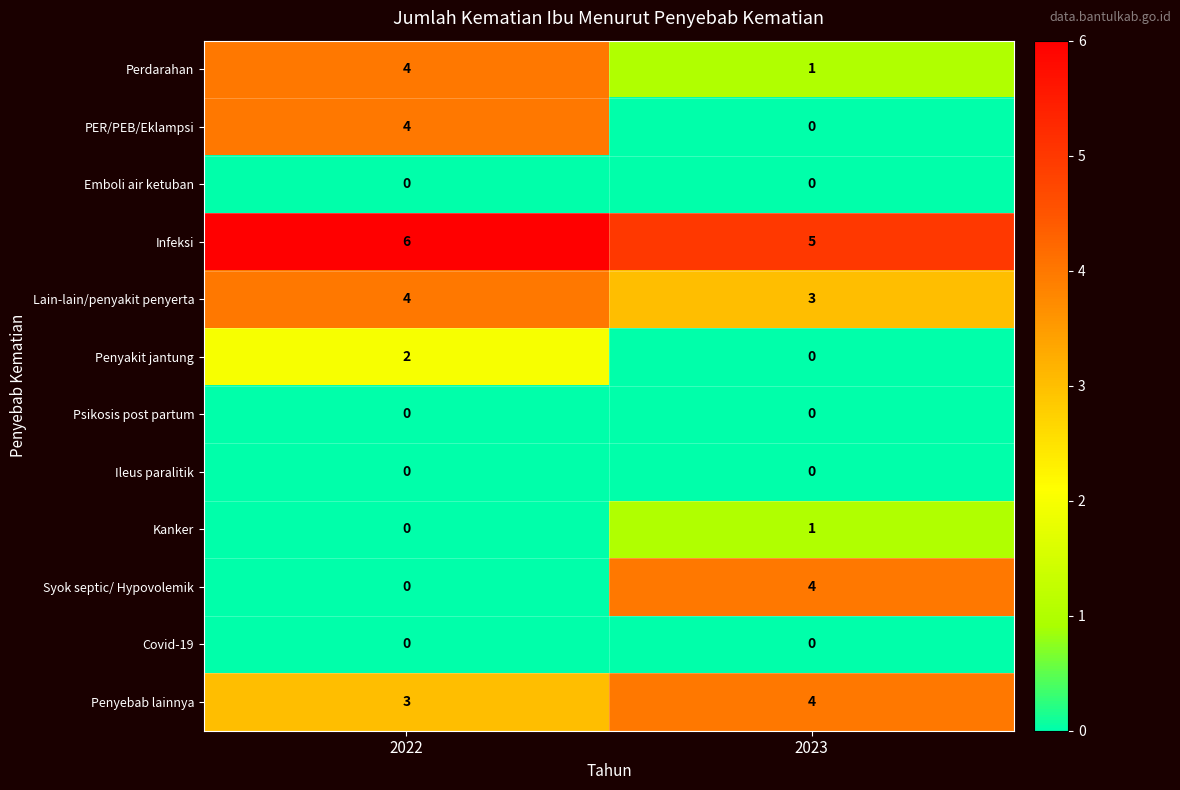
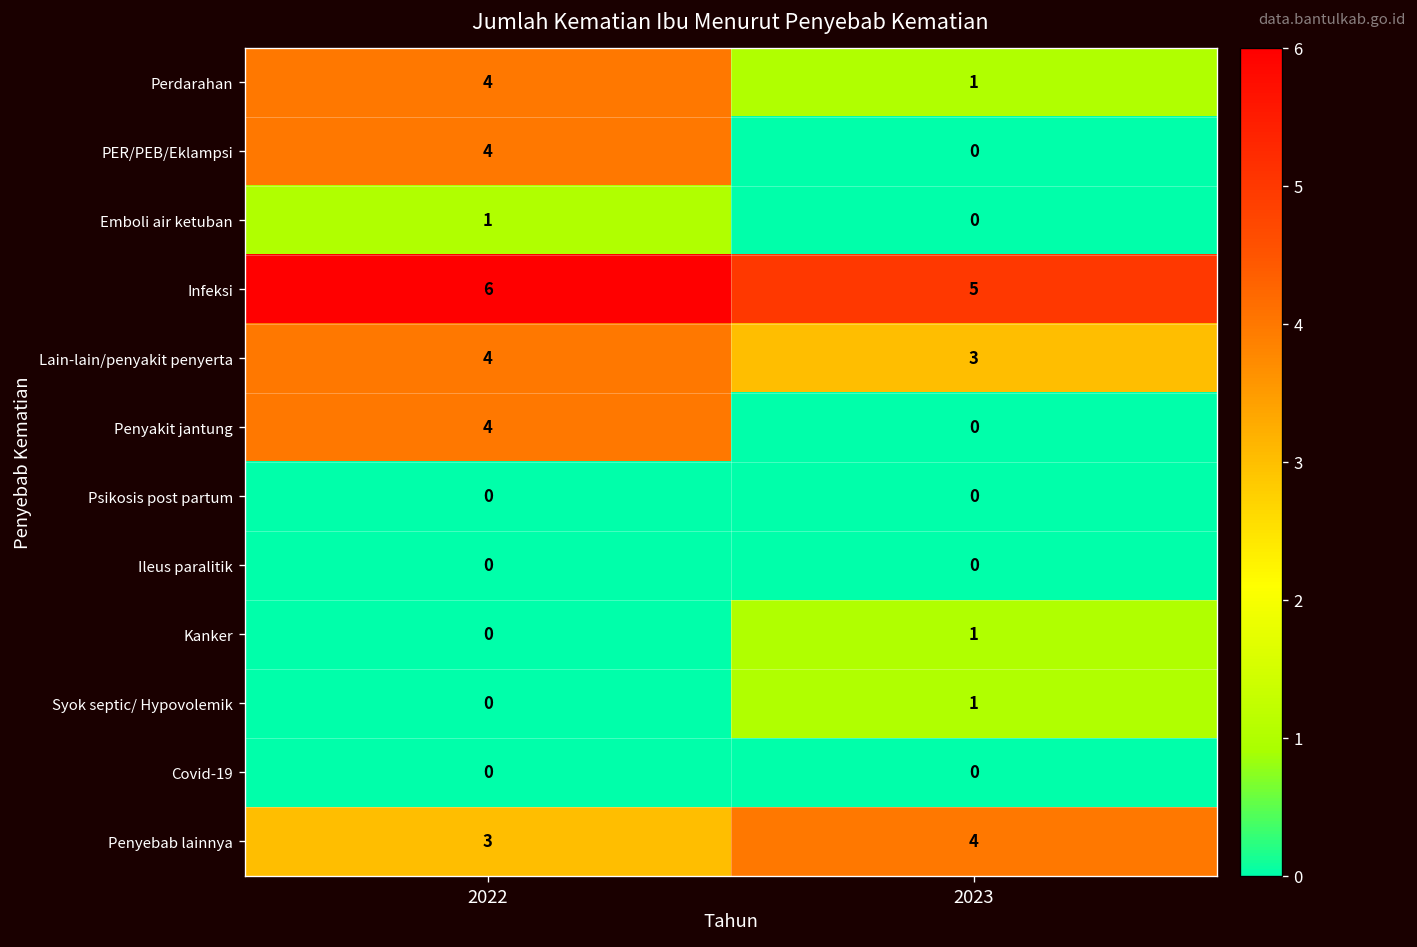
  {
    "Perdarahan": {
      "2022": 4,
      "2023": 1
    },
    "PER/PEB/Eklampsi": {
      "2022": 4,
      "2023": 0
    },
    "Emboli air ketuban": {
-     "2022": 0,
+     "2022": 1,
      "2023": 0
    },
    "Infeksi": {
      "2022": 6,
      "2023": 5
    },
    "Lain-lain/penyakit penyerta": {
      "2022": 4,
      "2023": 3
    },
    "Penyakit jantung": {
-     "2022": 2,
+     "2022": 4,
      "2023": 0
    },
    "Psikosis post partum": {
      "2022": 0,
      "2023": 0
    },
    "Ileus paralitik": {
      "2022": 0,
      "2023": 0
    },
    "Kanker": {
      "2022": 0,
      "2023": 1
    },
    "Syok septic/ Hypovolemik": {
      "2022": 0,
-     "2023": 4
+     "2023": 1
    },
    "Covid-19": {
      "2022": 0,
      "2023": 0
    },
    "Penyebab lainnya": {
      "2022": 3,
      "2023": 4
    }
  }
